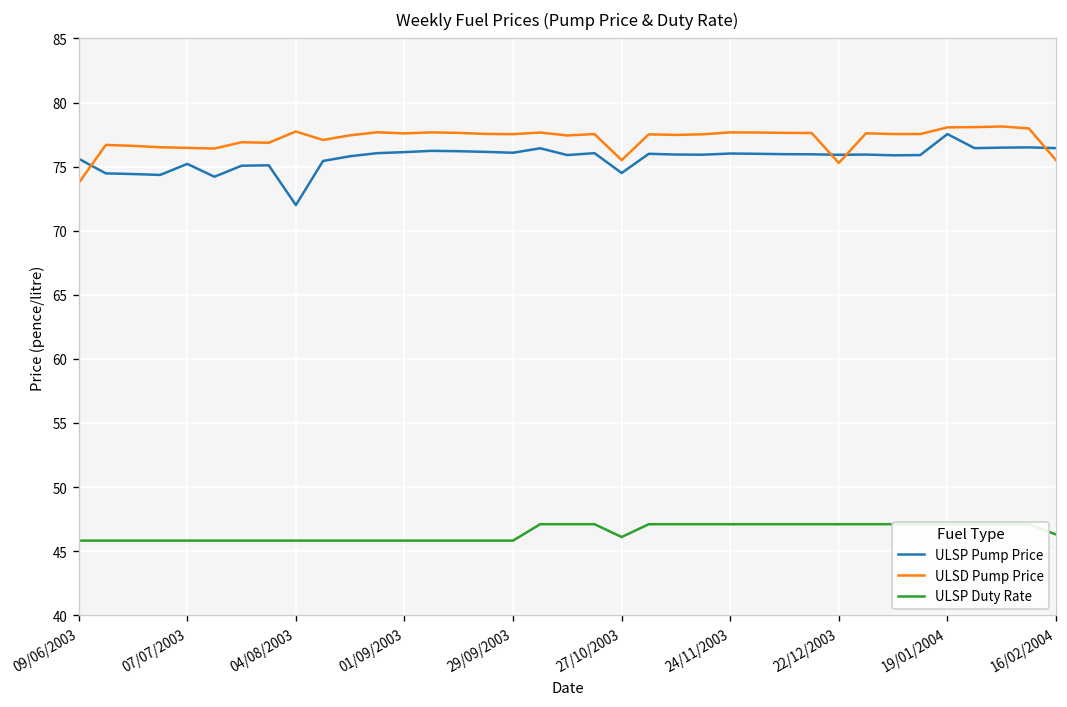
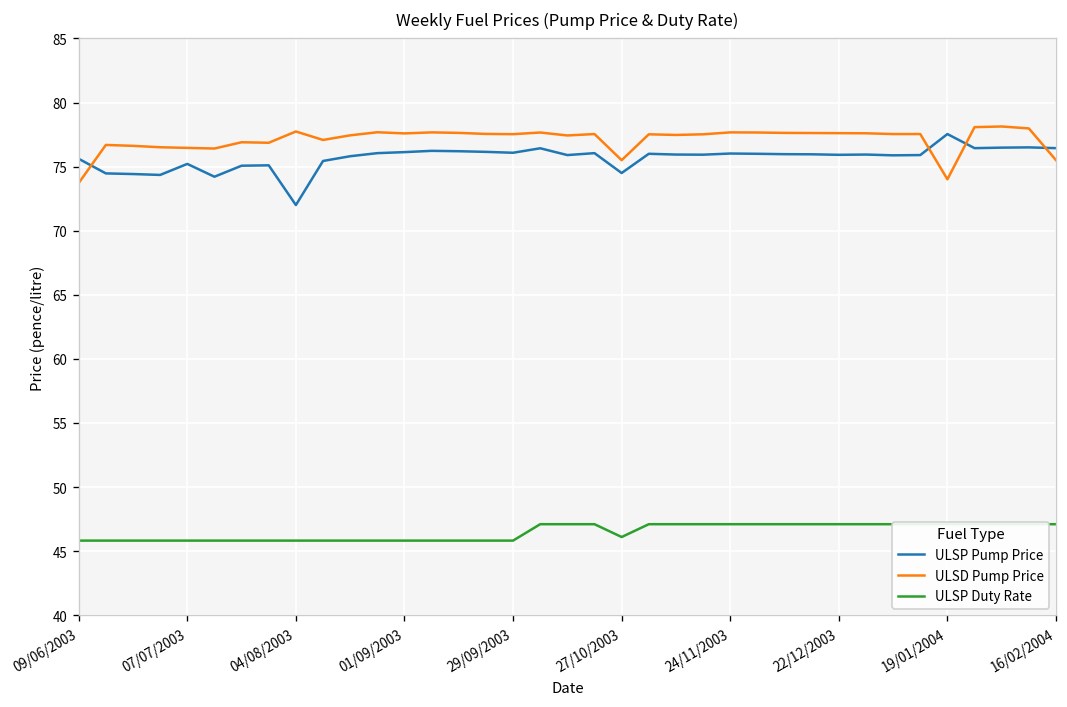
  {
    "ULSP Pump Price": {
      "09/06/2003": 75.6,
      "07/07/2003": 75.2,
      "04/08/2003": 72.0,
      "01/09/2003": 76.1,
      "29/09/2003": 76.1,
      "27/10/2003": 74.5,
      "24/11/2003": 76.0,
      "22/12/2003": 75.9,
      "19/01/2004": 77.5,
      "16/02/2004": 76.4
    },
    "ULSD Pump Price": {
      "09/06/2003": 73.7,
      "07/07/2003": 76.5,
      "04/08/2003": 77.7,
      "01/09/2003": 77.6,
      "29/09/2003": 77.5,
      "27/10/2003": 75.5,
      "24/11/2003": 77.7,
-     "22/12/2003": 75.3,
-     "19/01/2004": 78.1,
+     "22/12/2003": 77.6,
+     "19/01/2004": 74.0,
      "16/02/2004": 75.5
    },
    "ULSP Duty Rate": {
      "09/06/2003": 45.8,
      "07/07/2003": 45.8,
      "04/08/2003": 45.8,
      "01/09/2003": 45.8,
      "29/09/2003": 45.8,
      "27/10/2003": 46.1,
      "24/11/2003": 47.1,
      "22/12/2003": 47.1,
      "19/01/2004": 47.1,
-     "16/02/2004": 46.3
+     "16/02/2004": 47.1
    }
  }
